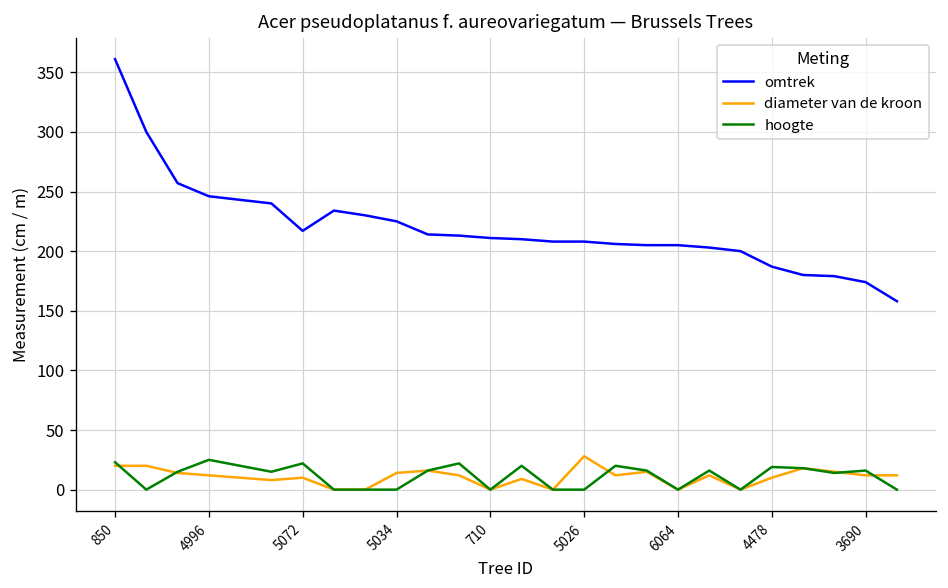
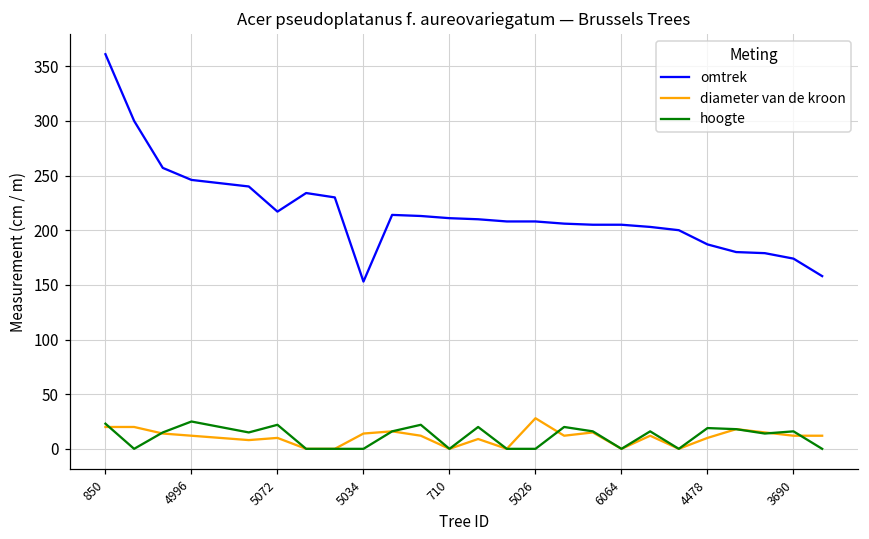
  {
    "omtrek": {
      "850": 360,
      "4996": 250,
      "5072": 220,
-     "5034": 230,
+     "5034": 150,
      "710": 210,
      "5026": 210,
      "6064": 210,
      "4478": 190,
      "3690": 170
    },
    "diameter van de kroon": {
      "850": 20,
      "4996": 10,
      "5072": 10,
      "5034": 10,
      "5026": 30,
      "4478": 10,
      "3690": 10
    },
    "hoogte": {
      "850": 20,
      "4996": 30,
      "5072": 20,
      "5034": 0,
      "5026": 0,
      "4478": 20,
      "3690": 20
    }
  }
